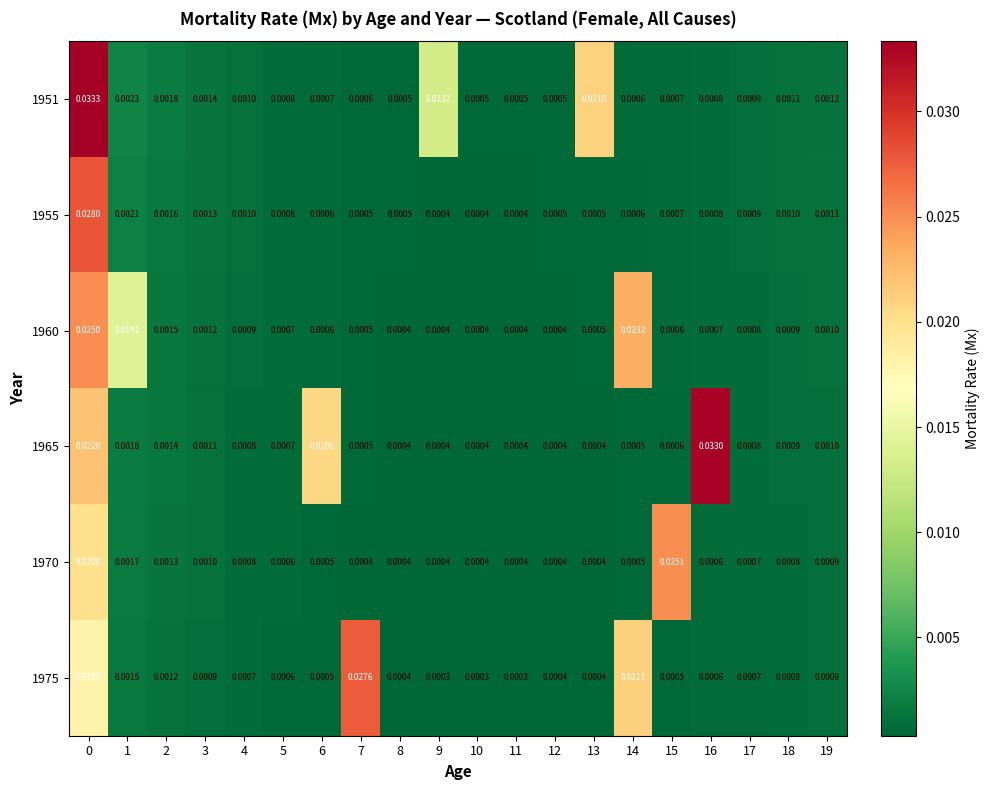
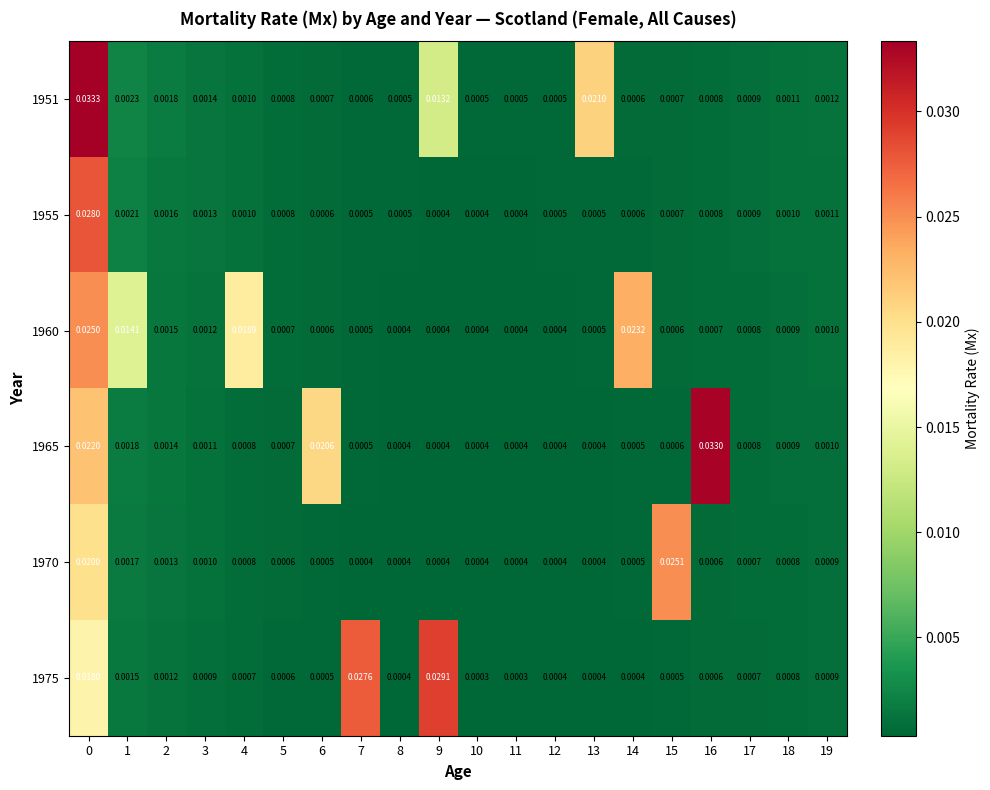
  {
    "1951": {
      "0": 0.0333,
      "1": 0.0023,
      "2": 0.0018,
      "3": 0.0014,
      "4": 0.0010,
      "5": 0.0008,
      "6": 0.0007,
      "7": 0.0006,
      "8": 0.0005,
      "9": 0.0132,
      "10": 0.0005,
      "11": 0.0005,
      "12": 0.0005,
      "13": 0.0210,
      "14": 0.0006,
      "15": 0.0007,
      "16": 0.0008,
      "17": 0.0009,
      "18": 0.0011,
      "19": 0.0012
    },
    "1955": {
      "0": 0.0280,
      "1": 0.0021,
      "2": 0.0016,
      "3": 0.0013,
      "4": 0.0010,
      "5": 0.0008,
      "6": 0.0006,
      "7": 0.0005,
      "8": 0.0005,
      "9": 0.0004,
      "10": 0.0004,
      "11": 0.0004,
      "12": 0.0005,
      "13": 0.0005,
      "14": 0.0006,
      "15": 0.0007,
      "16": 0.0008,
      "17": 0.0009,
      "18": 0.0010,
      "19": 0.0011
    },
    "1960": {
      "0": 0.0250,
      "1": 0.0141,
      "2": 0.0015,
      "3": 0.0012,
-     "4": 0.0009,
+     "4": 0.0189,
      "5": 0.0007,
      "6": 0.0006,
      "7": 0.0005,
      "8": 0.0004,
      "9": 0.0004,
      "10": 0.0004,
      "11": 0.0004,
      "12": 0.0004,
      "13": 0.0005,
      "14": 0.0232,
      "15": 0.0006,
      "16": 0.0007,
      "17": 0.0008,
      "18": 0.0009,
      "19": 0.0010
    },
    "1965": {
      "0": 0.0220,
      "1": 0.0018,
      "2": 0.0014,
      "3": 0.0011,
      "4": 0.0008,
      "5": 0.0007,
      "6": 0.0206,
      "7": 0.0005,
      "8": 0.0004,
      "9": 0.0004,
      "10": 0.0004,
      "11": 0.0004,
      "12": 0.0004,
      "13": 0.0004,
      "14": 0.0005,
      "15": 0.0006,
      "16": 0.0330,
      "17": 0.0008,
      "18": 0.0009,
      "19": 0.0010
    },
    "1970": {
      "0": 0.0200,
      "1": 0.0017,
      "2": 0.0013,
      "3": 0.0010,
      "4": 0.0008,
      "5": 0.0006,
      "6": 0.0005,
      "7": 0.0004,
      "8": 0.0004,
      "9": 0.0004,
      "10": 0.0004,
      "11": 0.0004,
      "12": 0.0004,
      "13": 0.0004,
      "14": 0.0005,
      "15": 0.0251,
      "16": 0.0006,
      "17": 0.0007,
      "18": 0.0008,
      "19": 0.0009
    },
    "1975": {
      "0": 0.0180,
      "1": 0.0015,
      "2": 0.0012,
      "3": 0.0009,
      "4": 0.0007,
      "5": 0.0006,
      "6": 0.0005,
      "7": 0.0276,
      "8": 0.0004,
-     "9": 0.0003,
+     "9": 0.0291,
      "10": 0.0003,
      "11": 0.0003,
      "12": 0.0004,
      "13": 0.0004,
-     "14": 0.0211,
+     "14": 0.0004,
      "15": 0.0005,
      "16": 0.0006,
      "17": 0.0007,
      "18": 0.0008,
      "19": 0.0009
    }
  }
